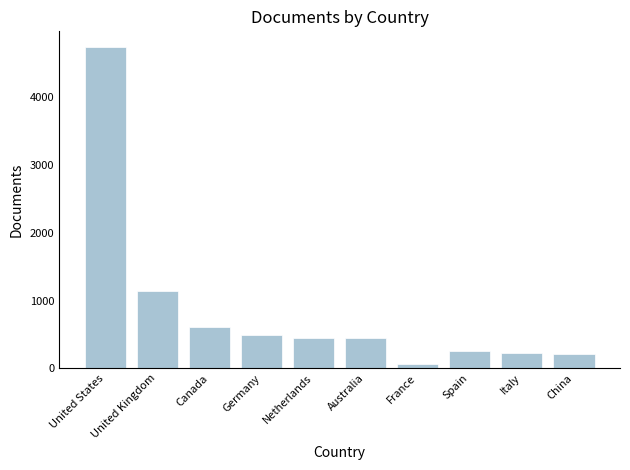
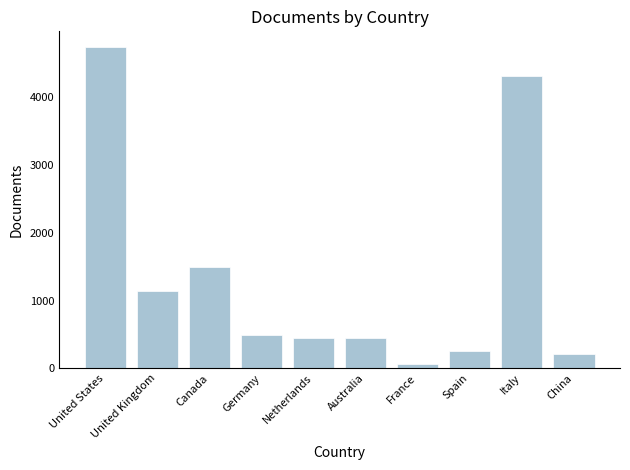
  {
    "United States": 4700,
    "United Kingdom": 1100,
-   "Canada": 600,
+   "Canada": 1500,
    "Germany": 500,
    "Netherlands": 500,
    "Australia": 500,
    "France": 100,
    "Spain": 300,
-   "Italy": 200,
+   "Italy": 4300,
    "China": 200
  }
